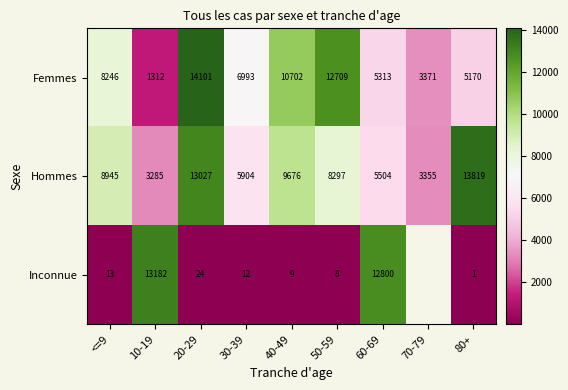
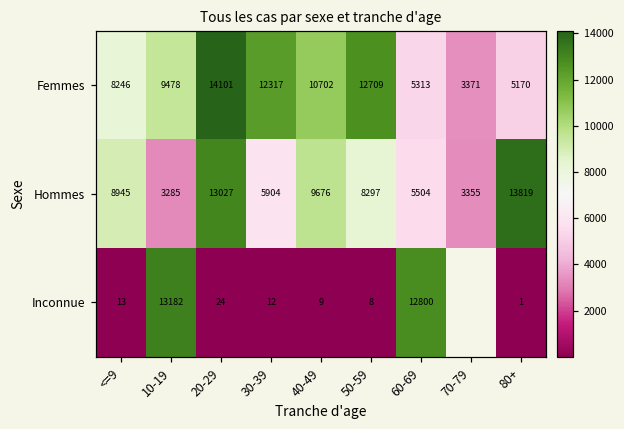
  {
    "Femmes": {
      "<=9": 8246,
-     "10-19": 1312,
+     "10-19": 9478,
      "20-29": 14101,
-     "30-39": 6993,
+     "30-39": 12317,
      "40-49": 10702,
      "50-59": 12709,
      "60-69": 5313,
      "70-79": 3371,
      "80+": 5170
    },
    "Hommes": {
      "<=9": 8945,
      "10-19": 3285,
      "20-29": 13027,
      "30-39": 5904,
      "40-49": 9676,
      "50-59": 8297,
      "60-69": 5504,
      "70-79": 3355,
      "80+": 13819
    },
    "Inconnue": {
      "<=9": 13,
      "10-19": 13182,
      "20-29": 24,
      "30-39": 12,
      "40-49": 9,
      "50-59": 8,
      "60-69": 12800,
      "80+": 1
    }
  }
